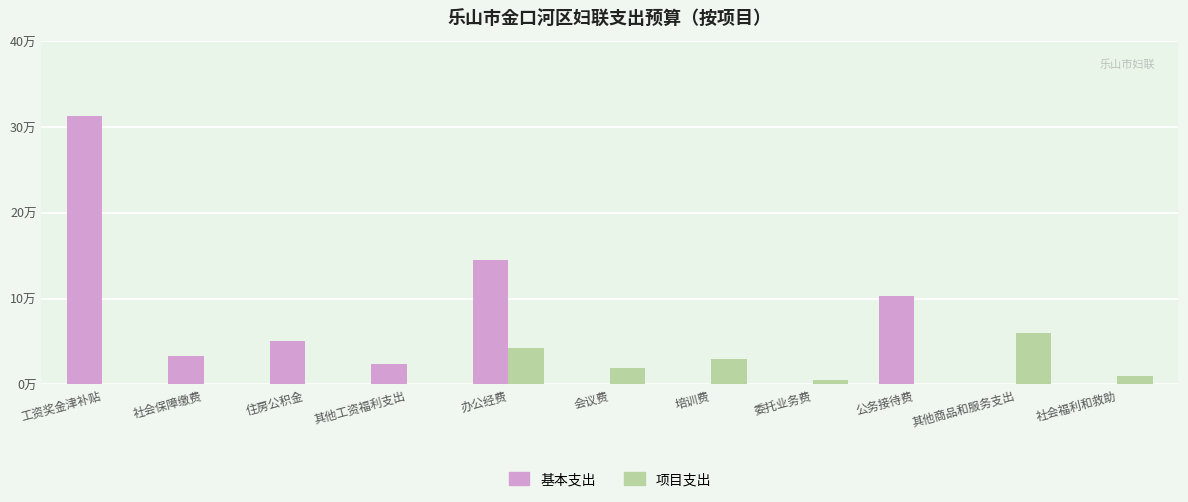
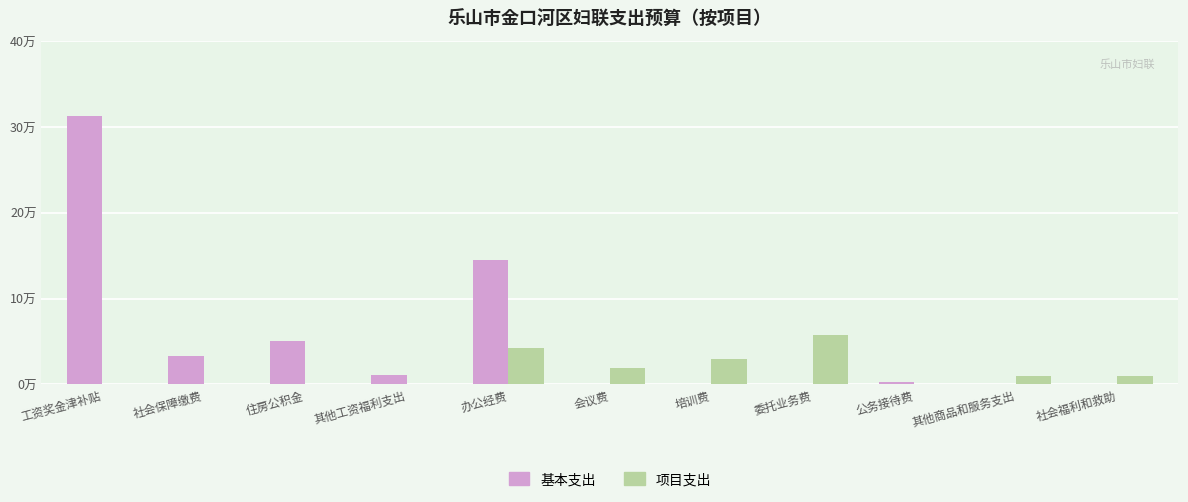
  {
    "基本支出": {
      "工资奖金津补贴": "31万",
      "社会保障缴费": "3万",
      "住房公积金": "5万",
-     "其他工资福利支出": "2万",
+     "其他工资福利支出": "1万",
      "办公经费": "15万",
      "会议费": "0万",
      "培训费": "0万",
      "委托业务费": "0万",
-     "公务接待费": "10万",
+     "公务接待费": "0万",
      "其他商品和服务支出": "0万",
      "社会福利和救助": "0万"
    },
    "项目支出": {
      "工资奖金津补贴": "0万",
      "社会保障缴费": "0万",
      "住房公积金": "0万",
      "其他工资福利支出": "0万",
      "办公经费": "4万",
      "会议费": "2万",
      "培训费": "3万",
-     "委托业务费": "1万",
+     "委托业务费": "6万",
      "公务接待费": "0万",
-     "其他商品和服务支出": "6万",
+     "其他商品和服务支出": "1万",
      "社会福利和救助": "1万"
    }
  }
